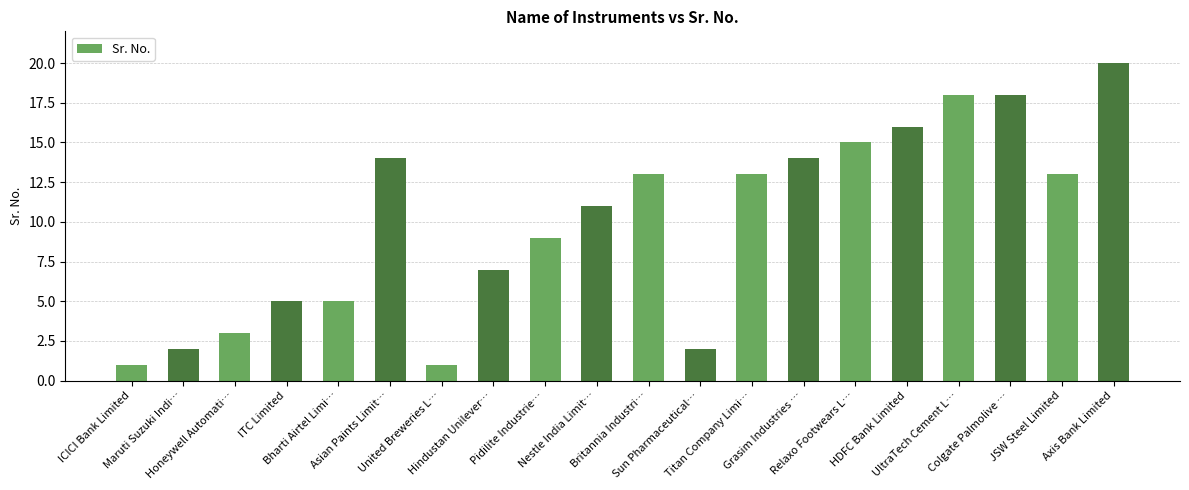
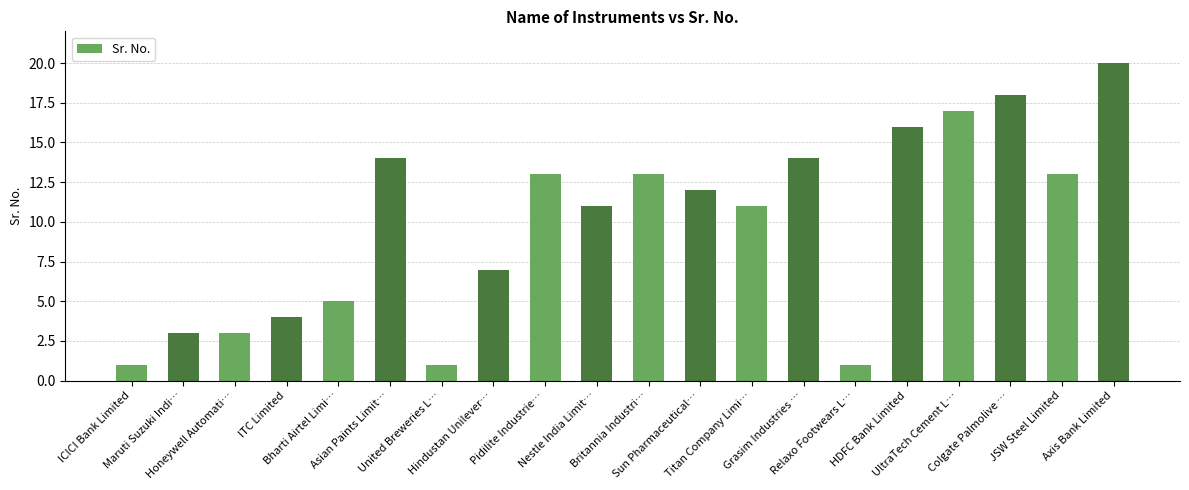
  {
    "ICICI Bank Limited": 1,
-   "Maruti Suzuki Indi…": 2,
+   "Maruti Suzuki Indi…": 3,
    "Honeywell Automati…": 3,
-   "ITC Limited": 5,
+   "ITC Limited": 4,
    "Bharti Airtel Limi…": 5,
    "Asian Paints Limit…": 14,
    "United Breweries L…": 1,
    "Hindustan Unilever…": 7,
-   "Pidilite Industrie…": 9,
+   "Pidilite Industrie…": 13,
    "Nestle India Limit…": 11,
    "Britannia Industri…": 13,
-   "Sun Pharmaceutical…": 2,
-   "Titan Company Limi…": 13,
+   "Sun Pharmaceutical…": 12,
+   "Titan Company Limi…": 11,
    "Grasim Industries …": 14,
-   "Relaxo Footwears L…": 15,
+   "Relaxo Footwears L…": 1,
    "HDFC Bank Limited": 16,
-   "UltraTech Cement L…": 18,
+   "UltraTech Cement L…": 17,
    "Colgate Palmolive …": 18,
    "JSW Steel Limited": 13,
    "Axis Bank Limited": 20
  }
